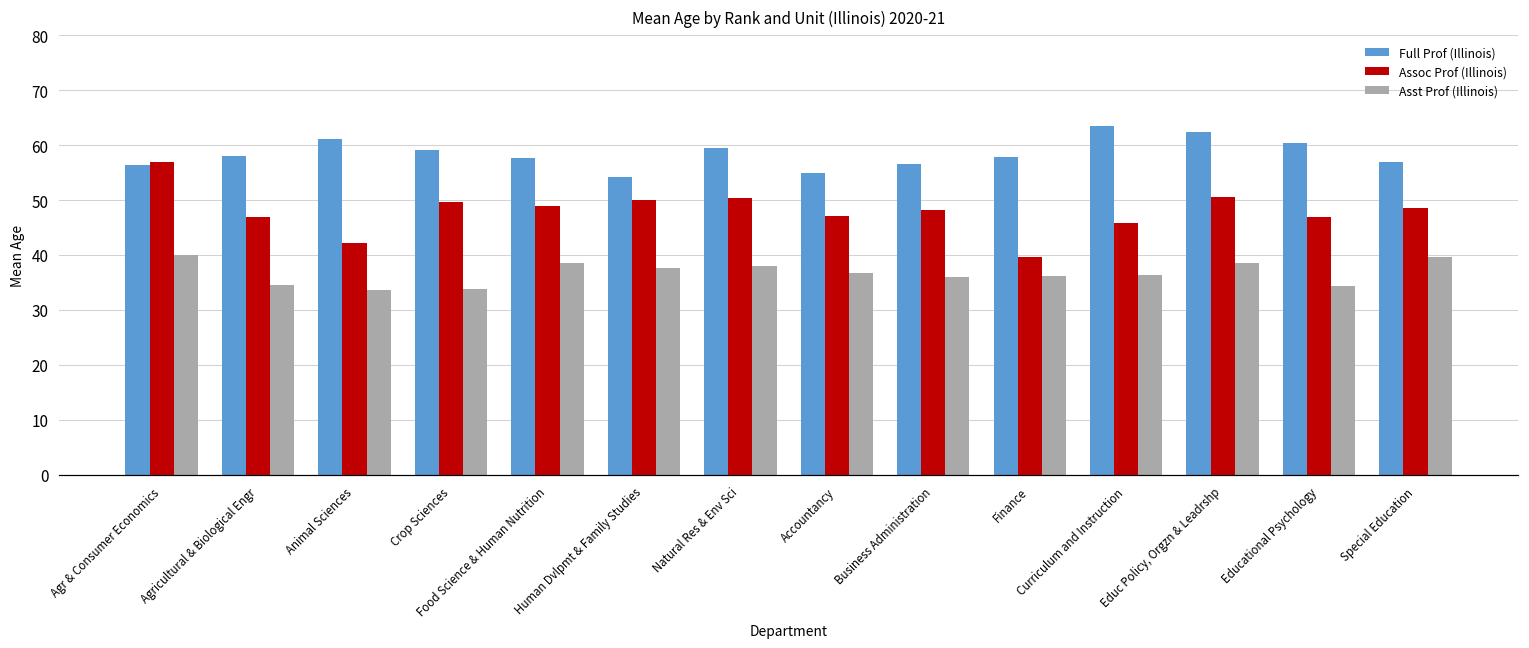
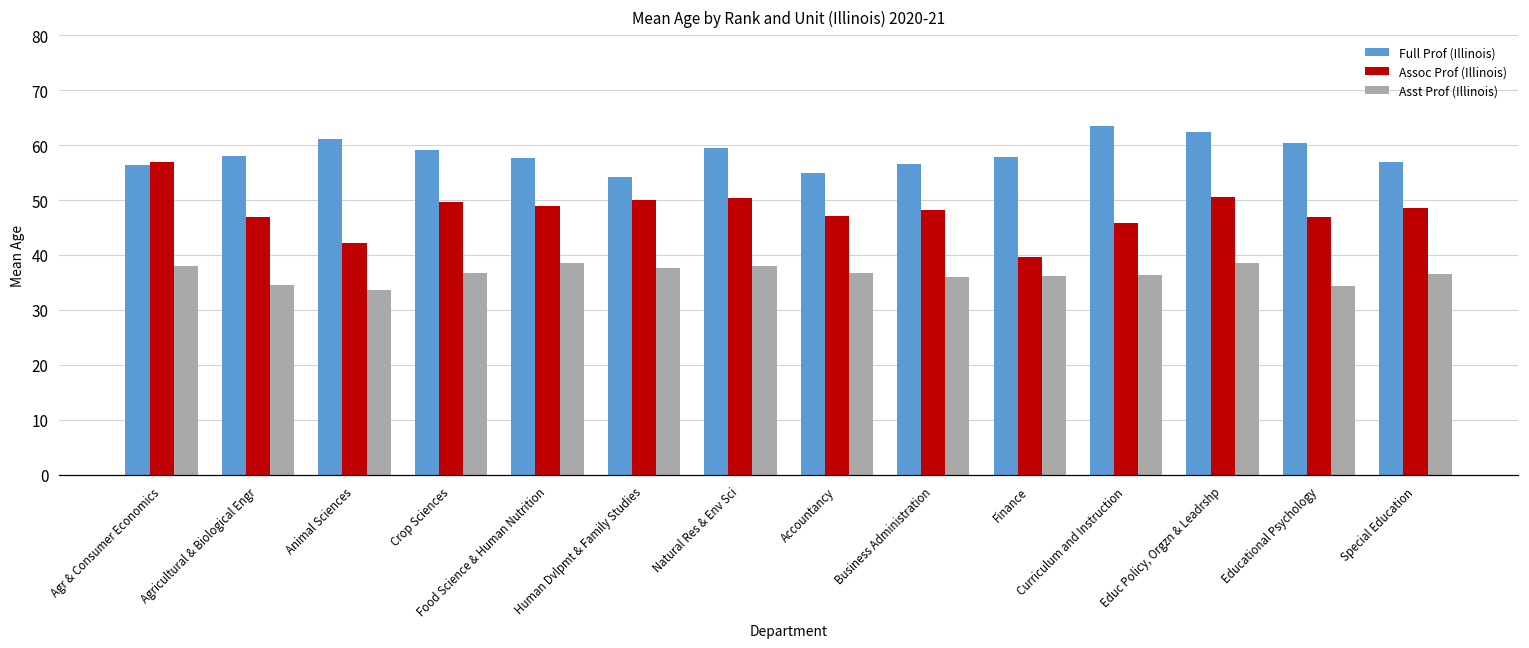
  {
    "Full Prof (Illinois)": {
      "Agr & Consumer Economics": 56,
      "Agricultural & Biological Engr": 58,
      "Animal Sciences": 61,
      "Crop Sciences": 59,
      "Food Science & Human Nutrition": 58,
      "Human Dvlpmt & Family Studies": 54,
      "Natural Res & Env Sci": 59,
      "Accountancy": 55,
      "Business Administration": 57,
      "Finance": 58,
      "Curriculum and Instruction": 64,
      "Educ Policy, Orgzn & Leadrshp": 62,
      "Educational Psychology": 60,
      "Special Education": 57
    },
    "Assoc Prof (Illinois)": {
      "Agr & Consumer Economics": 57,
      "Agricultural & Biological Engr": 47,
      "Animal Sciences": 42,
      "Crop Sciences": 50,
      "Food Science & Human Nutrition": 49,
      "Human Dvlpmt & Family Studies": 50,
      "Natural Res & Env Sci": 50,
      "Accountancy": 47,
      "Business Administration": 48,
      "Finance": 40,
      "Curriculum and Instruction": 46,
      "Educ Policy, Orgzn & Leadrshp": 51,
      "Educational Psychology": 47,
      "Special Education": 49
    },
    "Asst Prof (Illinois)": {
-     "Agr & Consumer Economics": 40,
+     "Agr & Consumer Economics": 38,
      "Agricultural & Biological Engr": 35,
      "Animal Sciences": 34,
-     "Crop Sciences": 34,
+     "Crop Sciences": 37,
      "Food Science & Human Nutrition": 39,
      "Human Dvlpmt & Family Studies": 38,
      "Natural Res & Env Sci": 38,
      "Accountancy": 37,
      "Business Administration": 36,
      "Finance": 36,
      "Curriculum and Instruction": 36,
      "Educ Policy, Orgzn & Leadrshp": 39,
      "Educational Psychology": 34,
-     "Special Education": 40
+     "Special Education": 37
    }
  }
